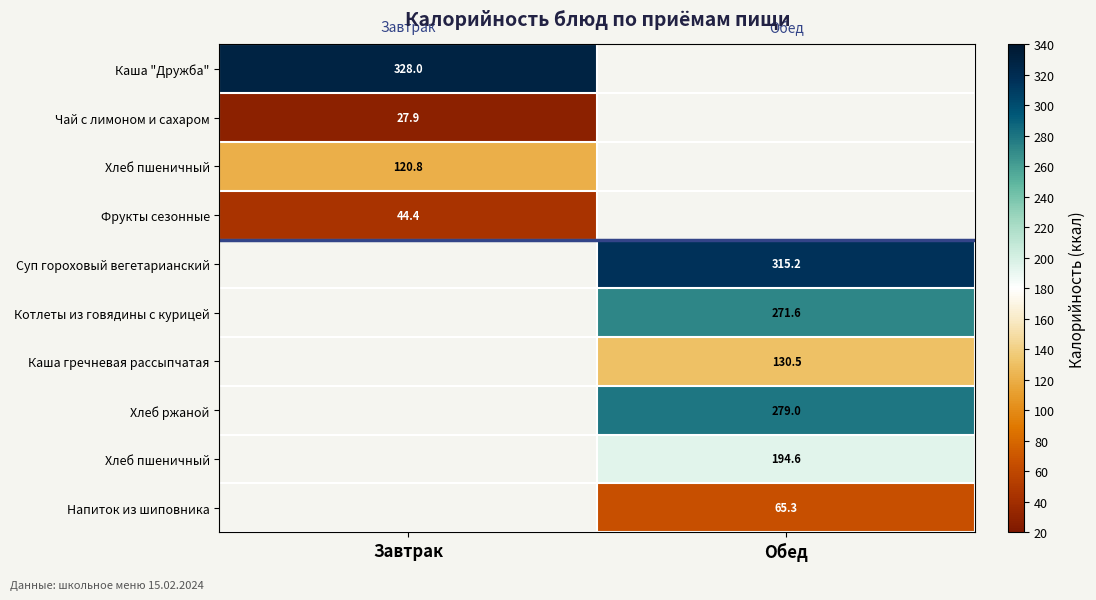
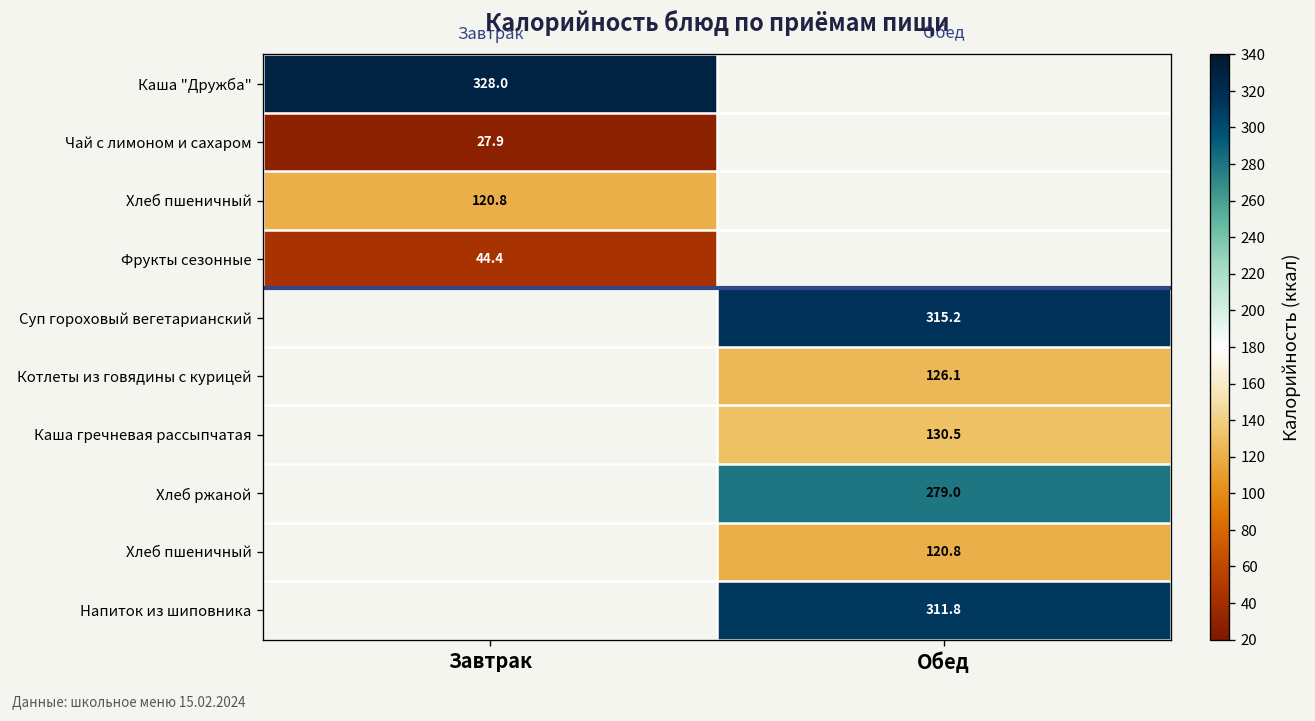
  {
    "Каша \"Дружба\"": {
      "Завтрак": 328.0
    },
    "Чай с лимоном и сахаром": {
      "Завтрак": 27.9
    },
    "Хлеб пшеничный": {
      "Завтрак": 120.8,
-     "Обед": 194.6
+     "Обед": 120.8
    },
    "Фрукты сезонные": {
      "Завтрак": 44.4
    },
    "Суп гороховый вегетарианский": {
      "Обед": 315.2
    },
    "Котлеты из говядины с курицей": {
-     "Обед": 271.6
+     "Обед": 126.1
    },
    "Каша гречневая рассыпчатая": {
      "Обед": 130.5
    },
    "Хлеб ржаной": {
      "Обед": 279.0
    },
    "Напиток из шиповника": {
-     "Обед": 65.3
+     "Обед": 311.8
    }
  }
